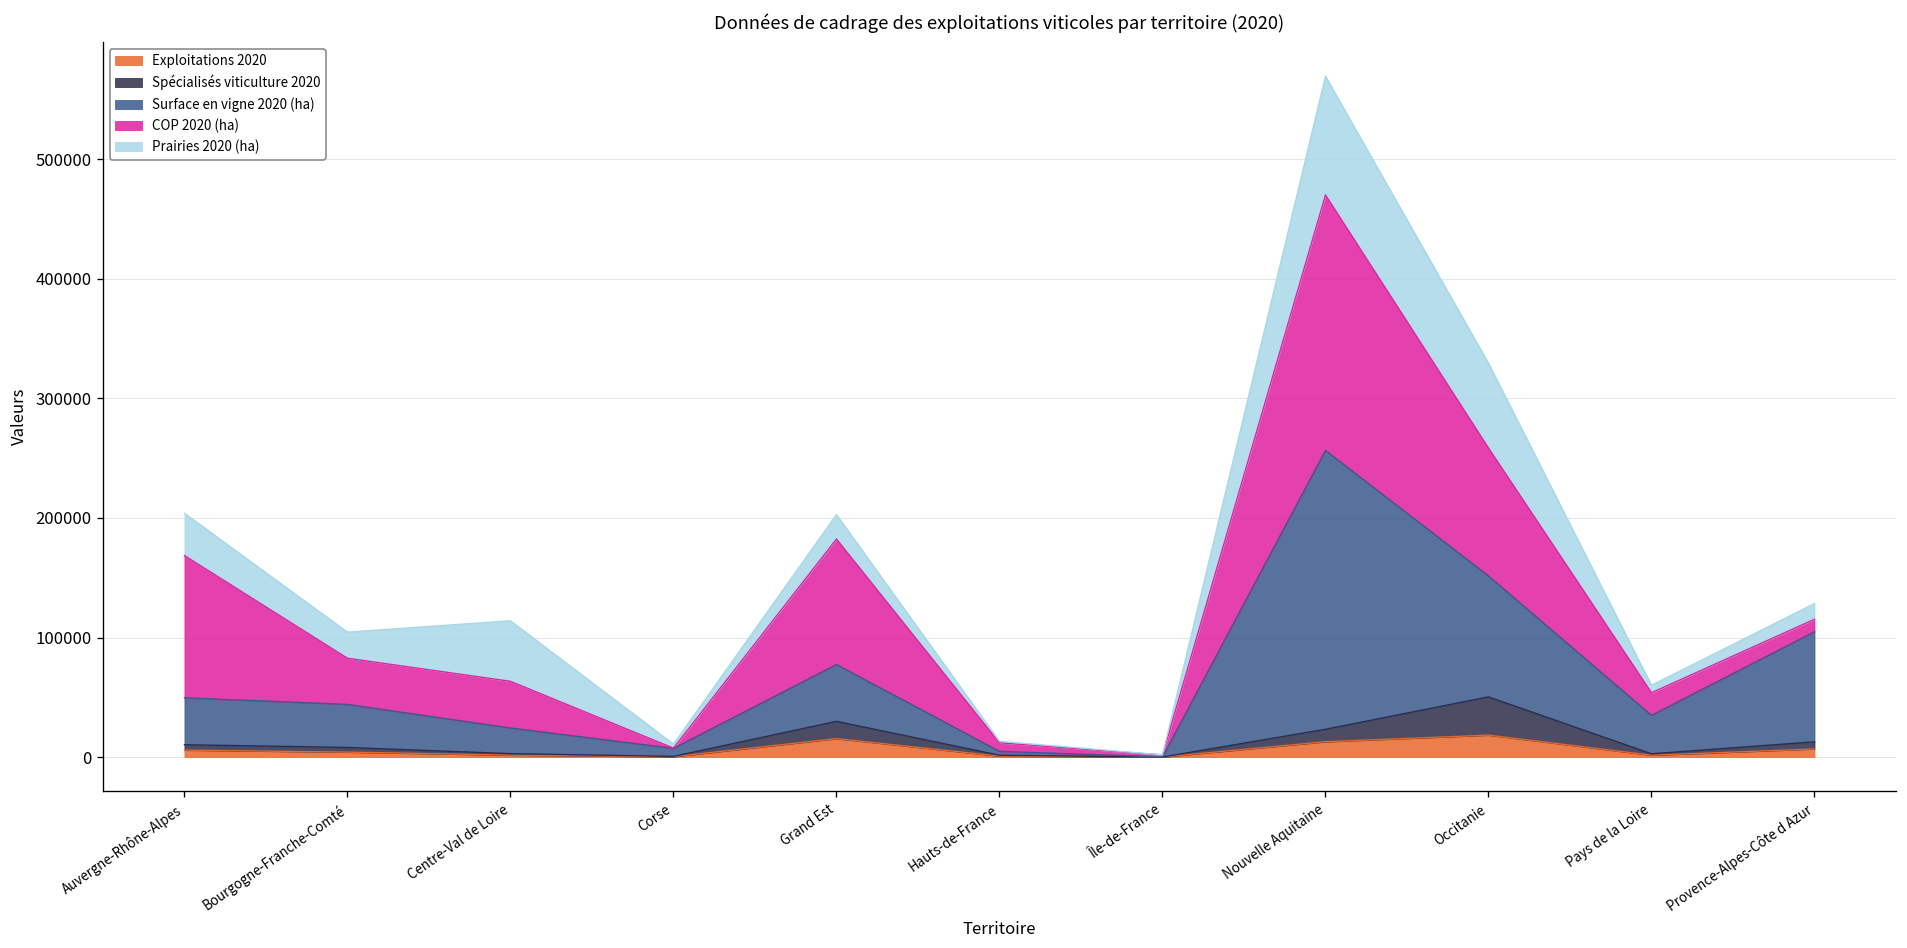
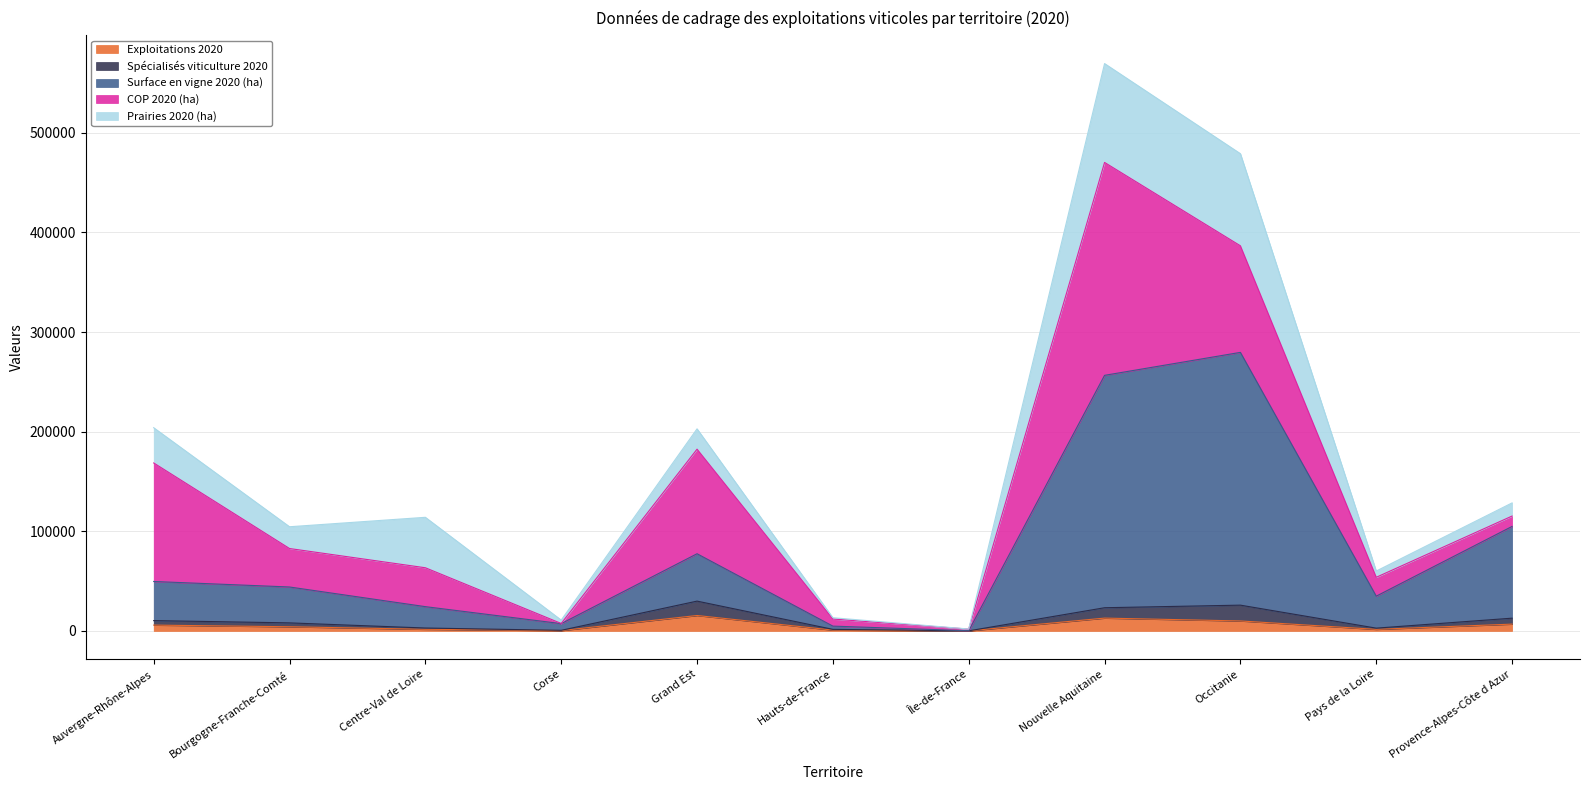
  {
    "Exploitations 2020": {
      "Auvergne-Rhône-Alpes": 10000,
      "Bourgogne-Franche-Comté": 0,
      "Grand Est": 20000,
      "Nouvelle Aquitaine": 10000,
-     "Occitanie": 20000,
+     "Occitanie": 10000,
      "Provence-Alpes-Côte d Azur": 10000
    },
    "Spécialisés viticulture 2020": {
      "Auvergne-Rhône-Alpes": 0,
      "Bourgogne-Franche-Comté": 0,
      "Grand Est": 10000,
      "Nouvelle Aquitaine": 10000,
-     "Occitanie": 30000,
+     "Occitanie": 20000,
      "Provence-Alpes-Côte d Azur": 10000
    },
    "Surface en vigne 2020 (ha)": {
      "Auvergne-Rhône-Alpes": 40000,
      "Bourgogne-Franche-Comté": 40000,
      "Centre-Val de Loire": 20000,
      "Grand Est": 50000,
      "Hauts-de-France": 0,
      "Nouvelle Aquitaine": 230000,
-     "Occitanie": 100000,
+     "Occitanie": 250000,
      "Pays de la Loire": 30000,
      "Provence-Alpes-Côte d Azur": 90000
    },
    "COP 2020 (ha)": {
      "Auvergne-Rhône-Alpes": 120000,
      "Bourgogne-Franche-Comté": 40000,
      "Centre-Val de Loire": 40000,
      "Grand Est": 100000,
      "Nouvelle Aquitaine": 210000,
      "Occitanie": 110000,
      "Pays de la Loire": 20000,
      "Provence-Alpes-Côte d Azur": 10000
    },
    "Prairies 2020 (ha)": {
      "Auvergne-Rhône-Alpes": 40000,
      "Bourgogne-Franche-Comté": 20000,
      "Centre-Val de Loire": 50000,
      "Corse": 0,
      "Grand Est": 20000,
      "Nouvelle Aquitaine": 100000,
-     "Occitanie": 70000,
+     "Occitanie": 90000,
      "Pays de la Loire": 10000,
      "Provence-Alpes-Côte d Azur": 10000
    }
  }
